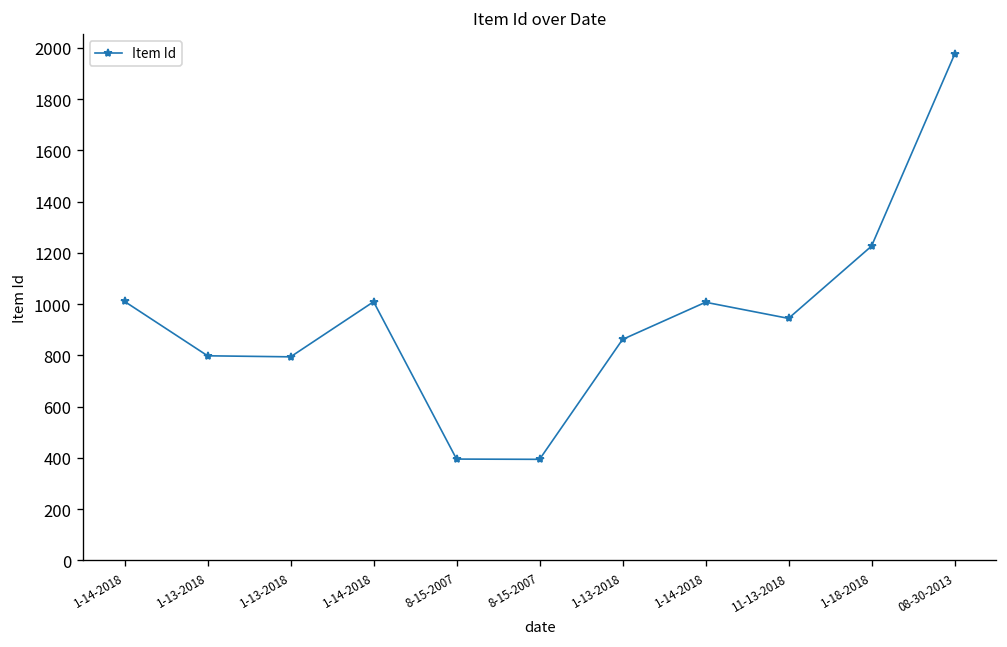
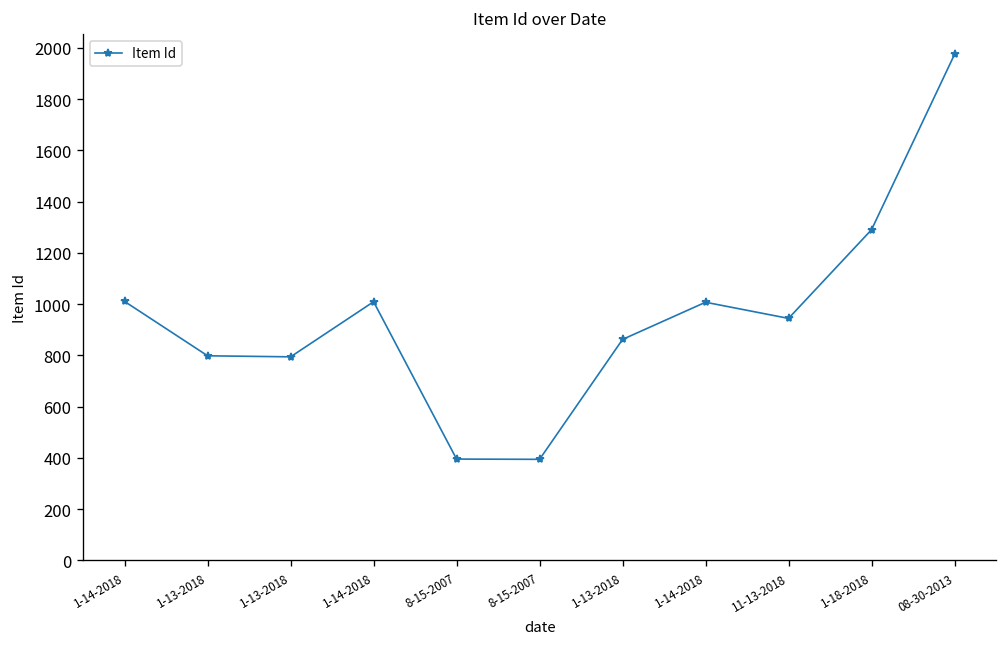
  {
    "11-13-2018": 940,
-   "1-18-2018": 1230,
+   "1-18-2018": 1290,
    "08-30-2013": 1970
  }
